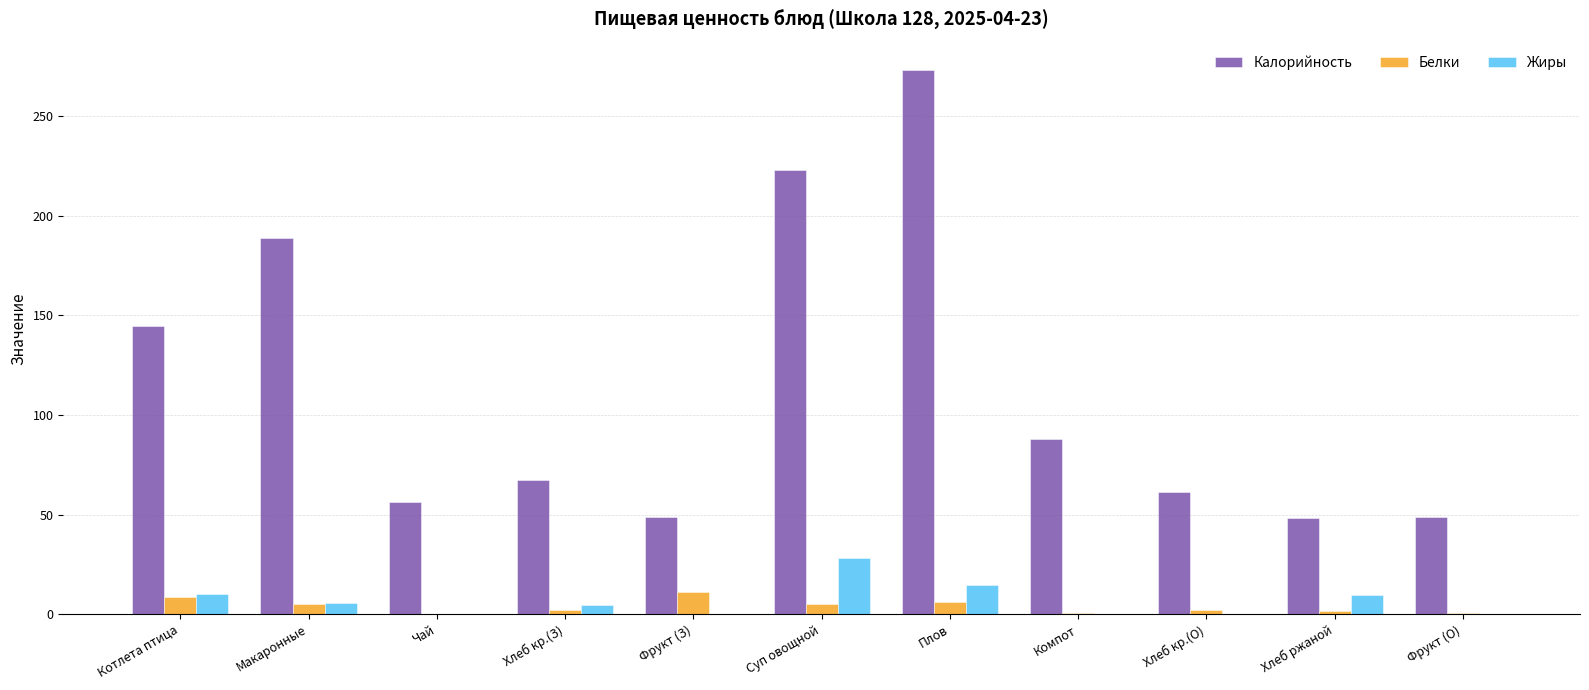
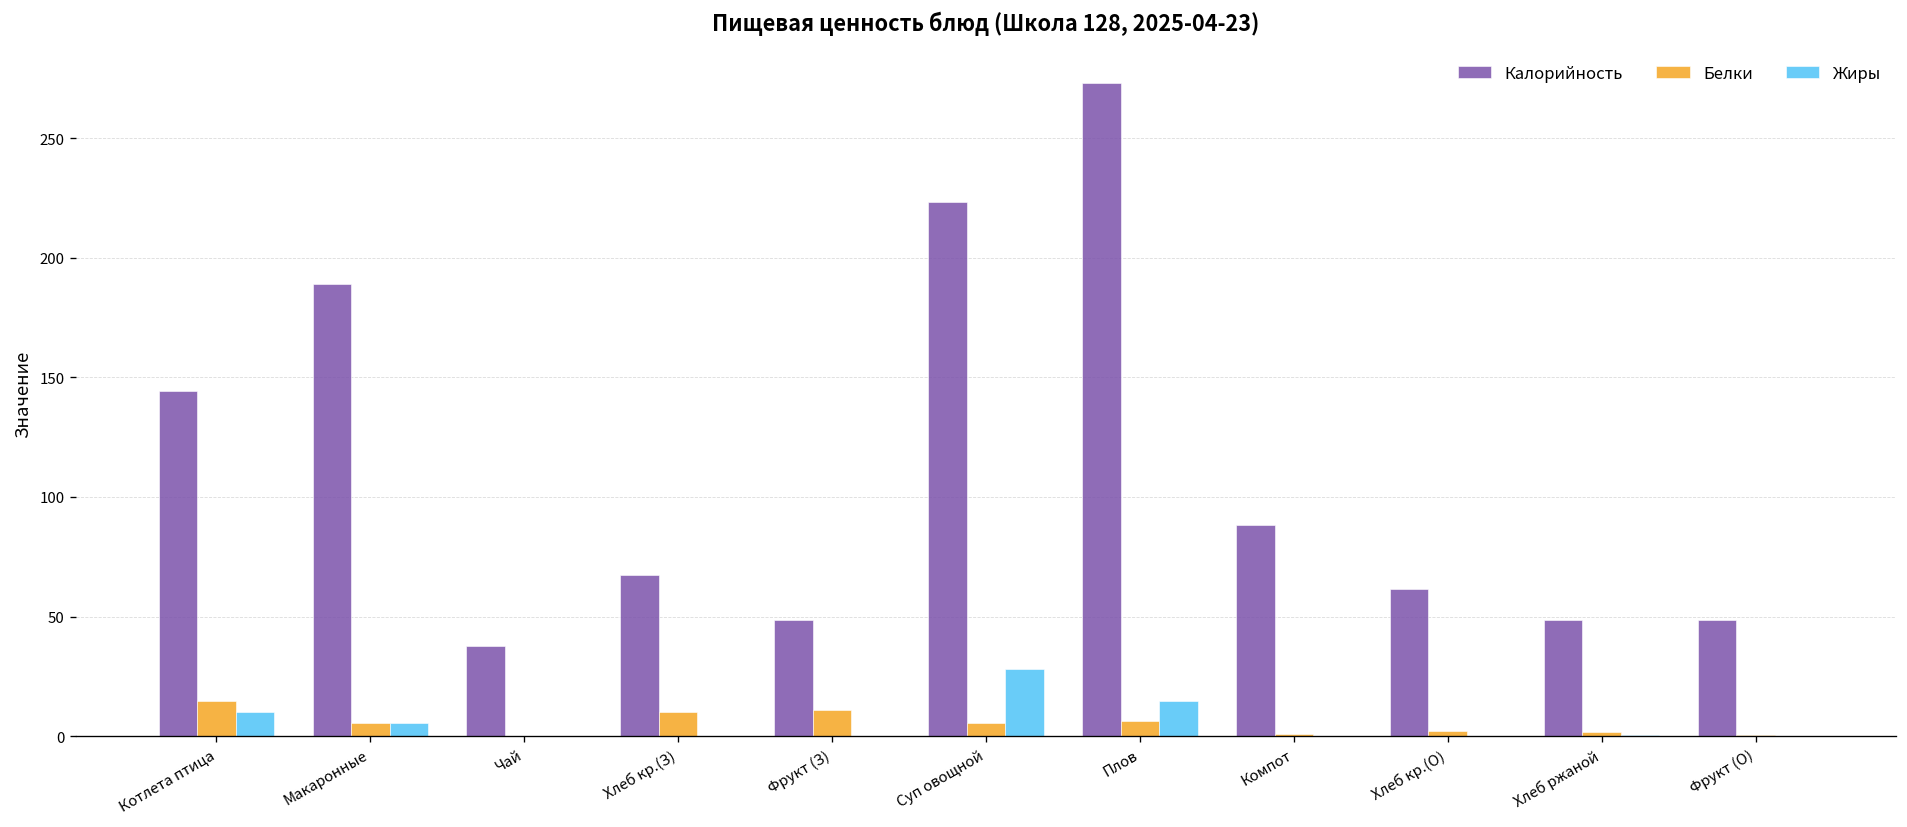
  {
    "Калорийность": {
      "Котлета птица": 145,
      "Макаронные": 189,
-     "Чай": 56,
+     "Чай": 38,
      "Хлеб кр.(З)": 67,
      "Фрукт (З)": 49,
      "Суп овощной": 223,
      "Плов": 273,
      "Компот": 88,
      "Хлеб кр.(О)": 61,
      "Хлеб ржаной": 48,
      "Фрукт (О)": 49
    },
    "Белки": {
-     "Котлета птица": 9,
+     "Котлета птица": 15,
      "Макаронные": 5,
-     "Хлеб кр.(З)": 2,
+     "Хлеб кр.(З)": 10,
      "Фрукт (З)": 11,
      "Суп овощной": 5,
      "Плов": 6,
      "Хлеб кр.(О)": 2,
      "Хлеб ржаной": 2
    },
    "Жиры": {
      "Котлета птица": 10,
      "Макаронные": 5,
-     "Хлеб кр.(З)": 5,
+     "Хлеб кр.(З)": 0,
      "Фрукт (З)": 0,
      "Суп овощной": 28,
      "Плов": 15,
-     "Хлеб ржаной": 9,
+     "Хлеб ржаной": 0,
      "Фрукт (О)": 0
    }
  }
